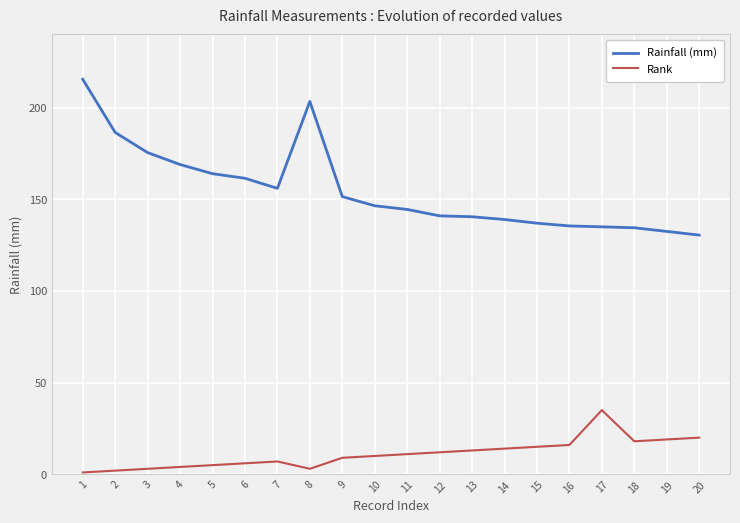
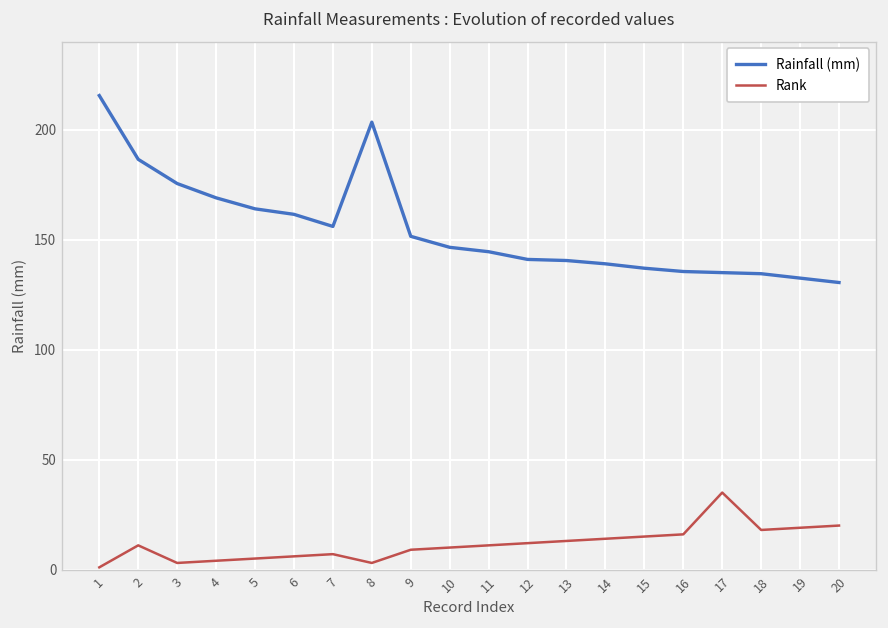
  {
    "Rainfall (mm)": {
      "1": 216,
      "2": 187,
      "3": 176,
      "4": 169,
      "5": 164,
      "6": 162,
      "7": 156,
      "8": 203,
      "9": 152,
      "10": 147,
      "11": 145,
      "12": 141,
      "13": 141,
      "14": 139,
      "15": 137,
      "16": 136,
      "17": 135,
      "18": 135,
      "19": 133,
      "20": 131
    },
    "Rank": {
      "1": 1,
-     "2": 2,
+     "2": 11,
      "3": 3,
      "4": 4,
      "5": 5,
      "6": 6,
      "7": 7,
      "8": 3,
      "9": 9,
      "10": 10,
      "11": 11,
      "12": 12,
      "13": 13,
      "14": 14,
      "15": 15,
      "16": 16,
      "17": 35,
      "18": 18,
      "19": 19,
      "20": 20
    }
  }
